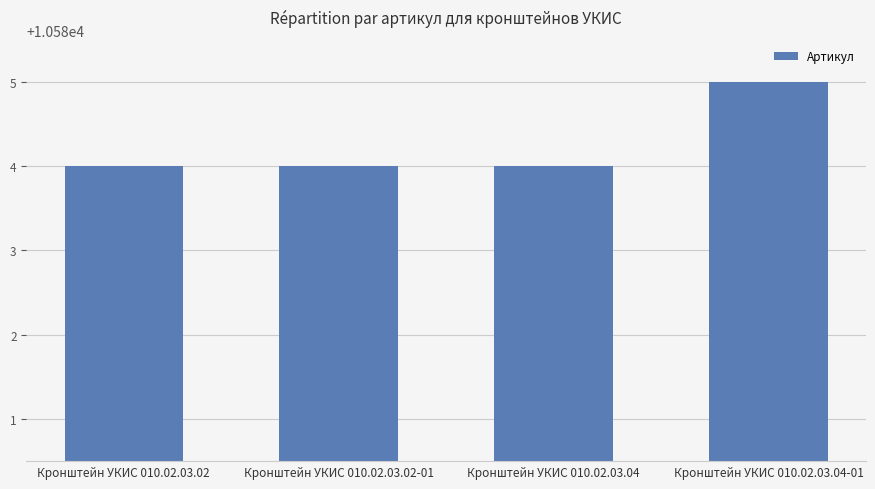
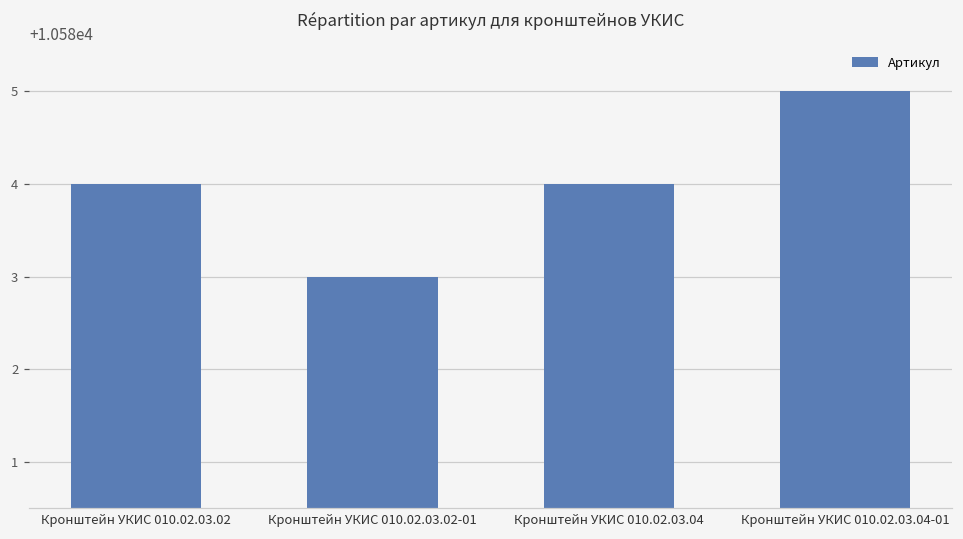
  {
    "Кронштейн УКИС 010.02.03.02": 10584,
-   "Кронштейн УКИС 010.02.03.02-01": 10584,
+   "Кронштейн УКИС 010.02.03.02-01": 10583,
    "Кронштейн УКИС 010.02.03.04": 10584,
    "Кронштейн УКИС 010.02.03.04-01": 10585
  }
